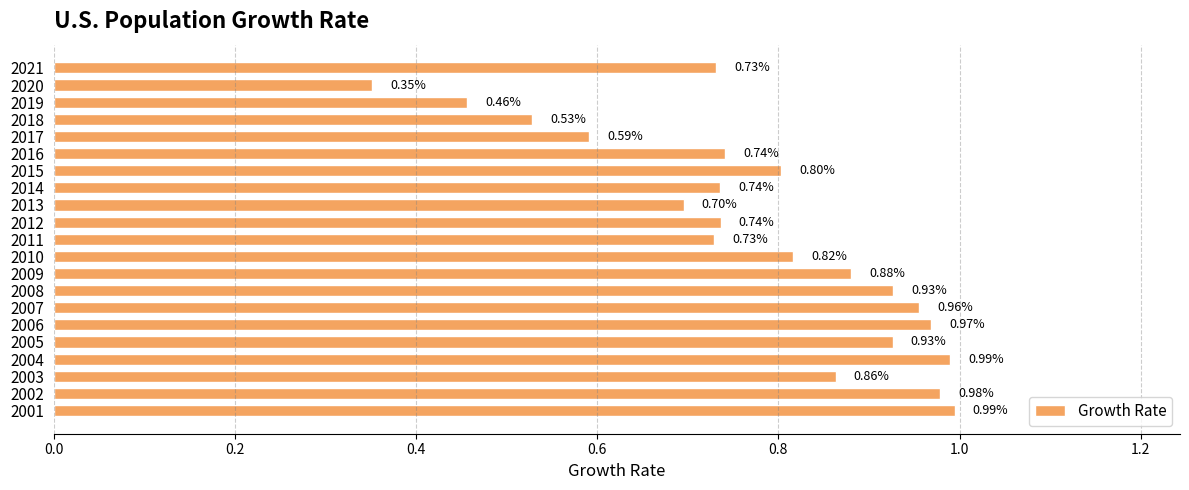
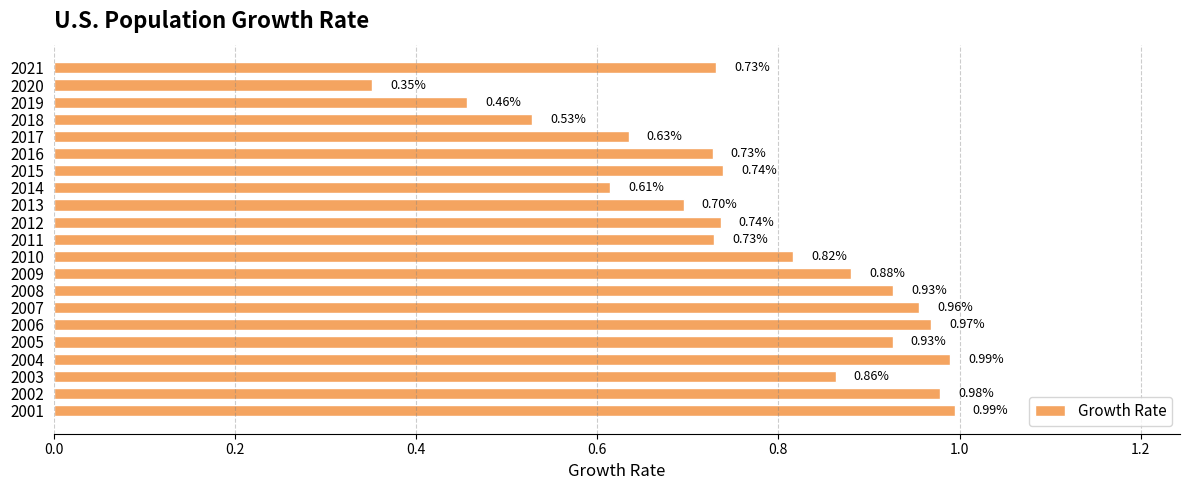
  {
    "2021": "0.73%",
    "2020": "0.35%",
    "2019": "0.46%",
    "2018": "0.53%",
-   "2017": "0.59%",
-   "2016": "0.74%",
-   "2015": "0.80%",
-   "2014": "0.74%",
+   "2017": "0.63%",
+   "2016": "0.73%",
+   "2015": "0.74%",
+   "2014": "0.61%",
    "2013": "0.70%",
    "2012": "0.74%",
    "2011": "0.73%",
    "2010": "0.82%",
    "2009": "0.88%",
    "2008": "0.93%",
    "2007": "0.96%",
    "2006": "0.97%",
    "2005": "0.93%",
    "2004": "0.99%",
    "2003": "0.86%",
    "2002": "0.98%",
    "2001": "0.99%"
  }
